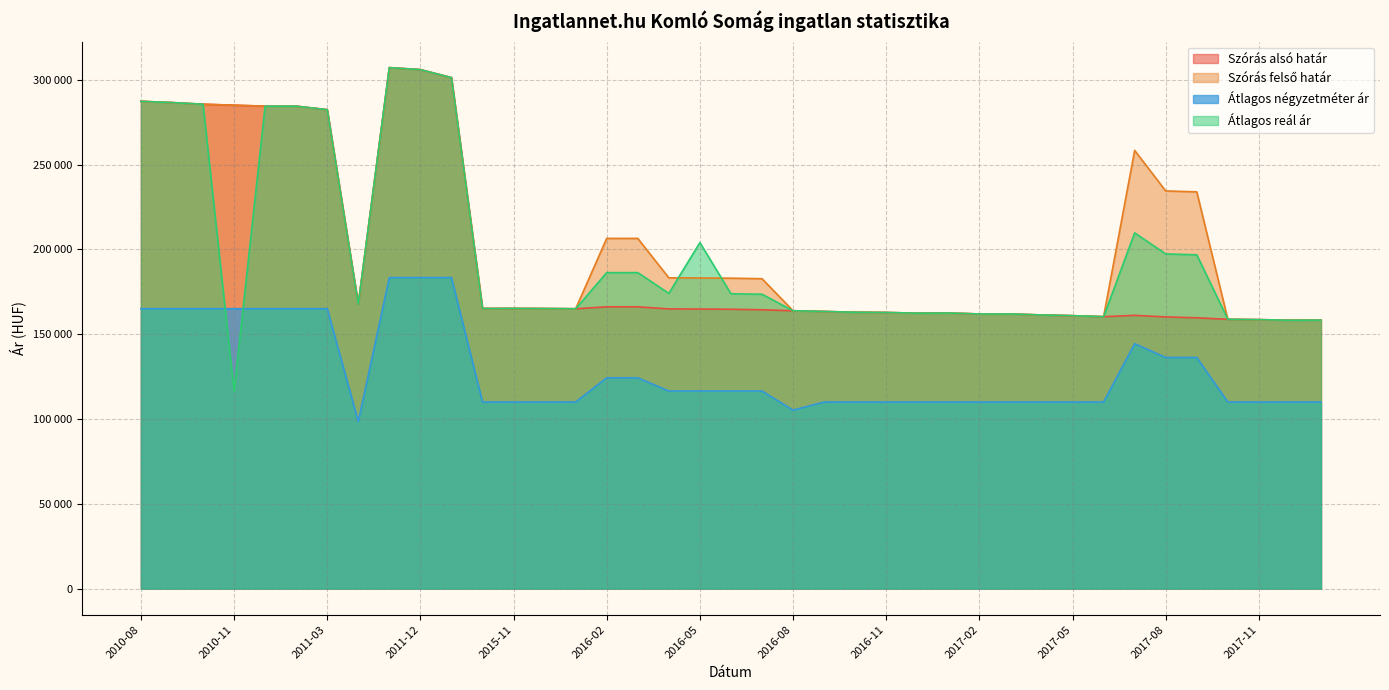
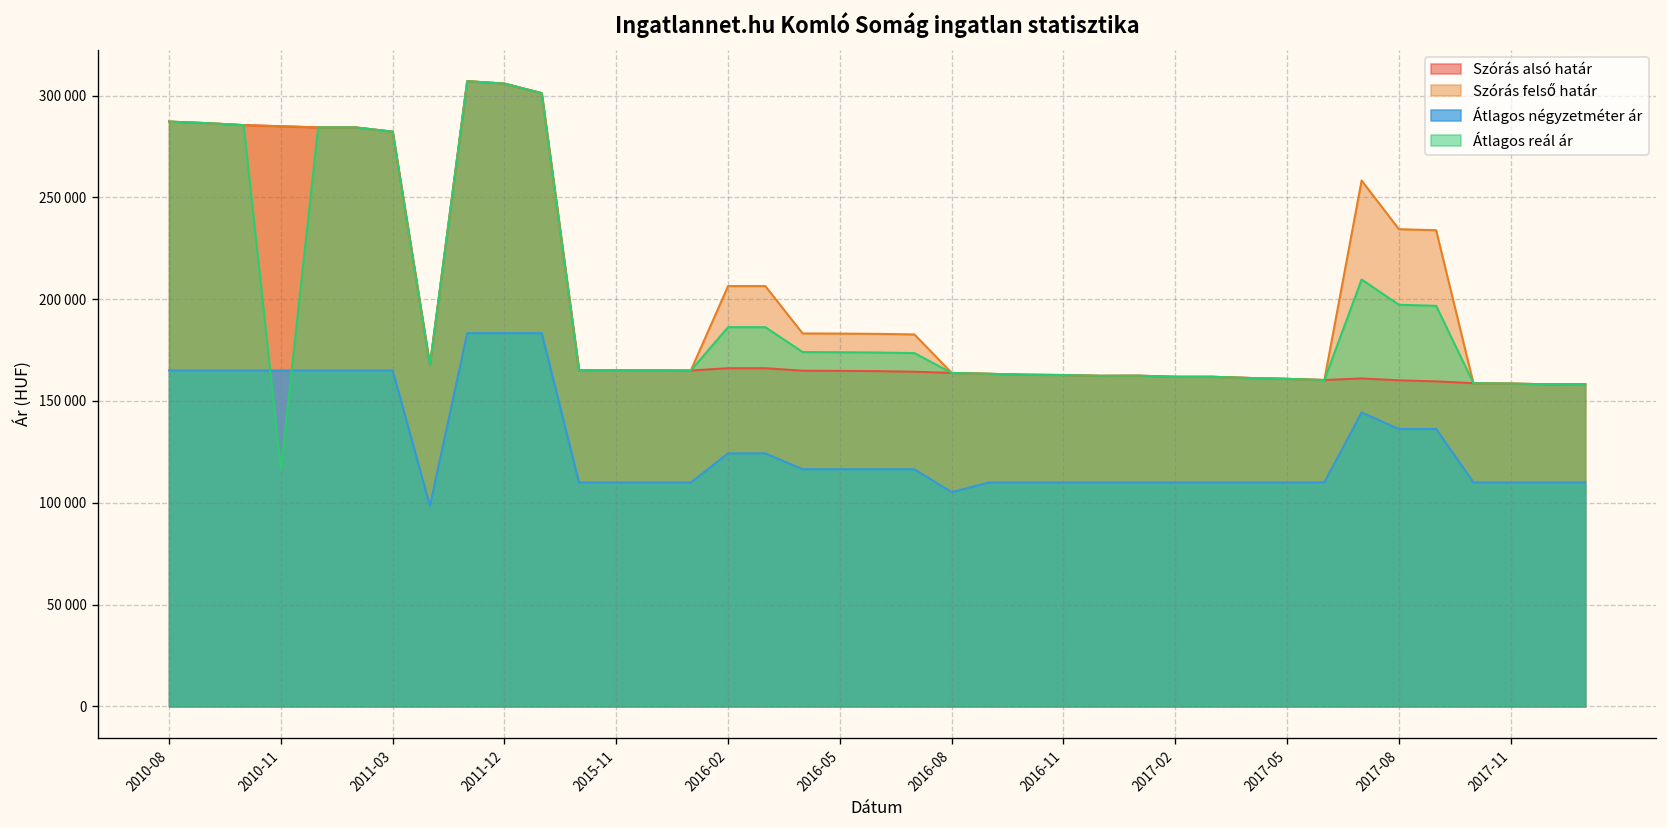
  {
    "Átlagos négyzetméter ár": {
      "2010-08": 165000,
      "2010-11": 165000,
      "2011-03": 165000,
      "2011-12": 183000,
      "2015-11": 110000,
      "2016-02": 124000,
      "2016-05": 116000,
      "2016-08": 105000,
      "2016-11": 110000,
      "2017-02": 110000,
      "2017-05": 110000,
      "2017-08": 136000,
      "2017-11": 110000
    },
    "Átlagos reál ár": {
      "2010-11": 116000,
      "2016-02": 186000,
-     "2016-05": 204000,
+     "2016-05": 174000,
      "2017-08": 197000
    }
  }
